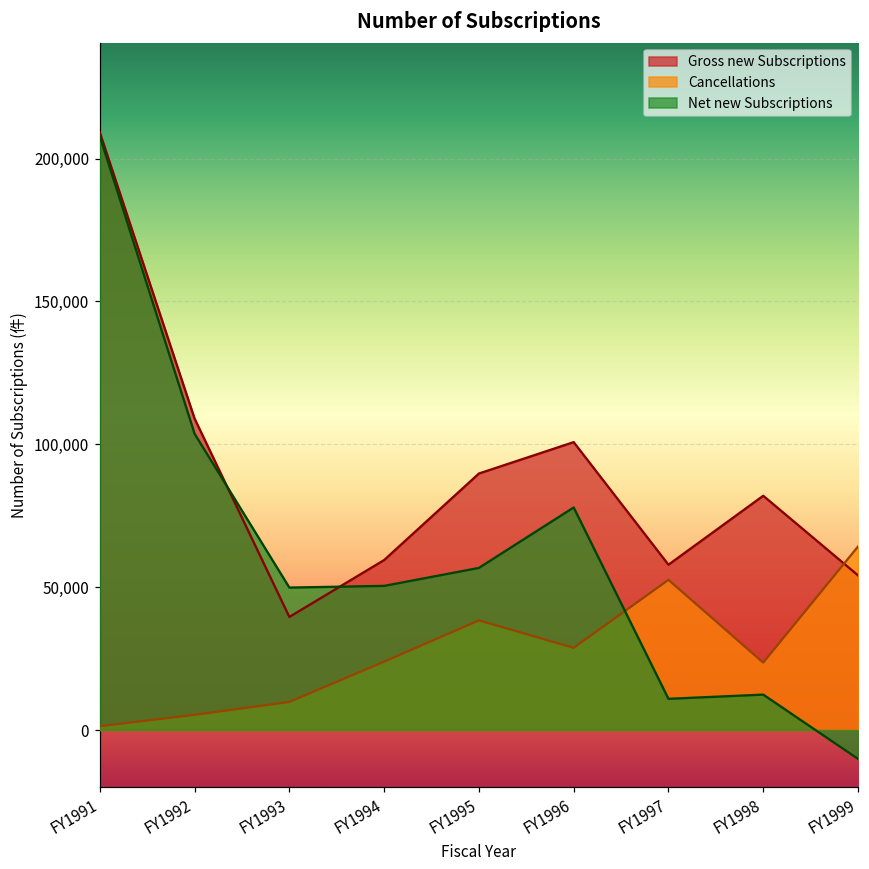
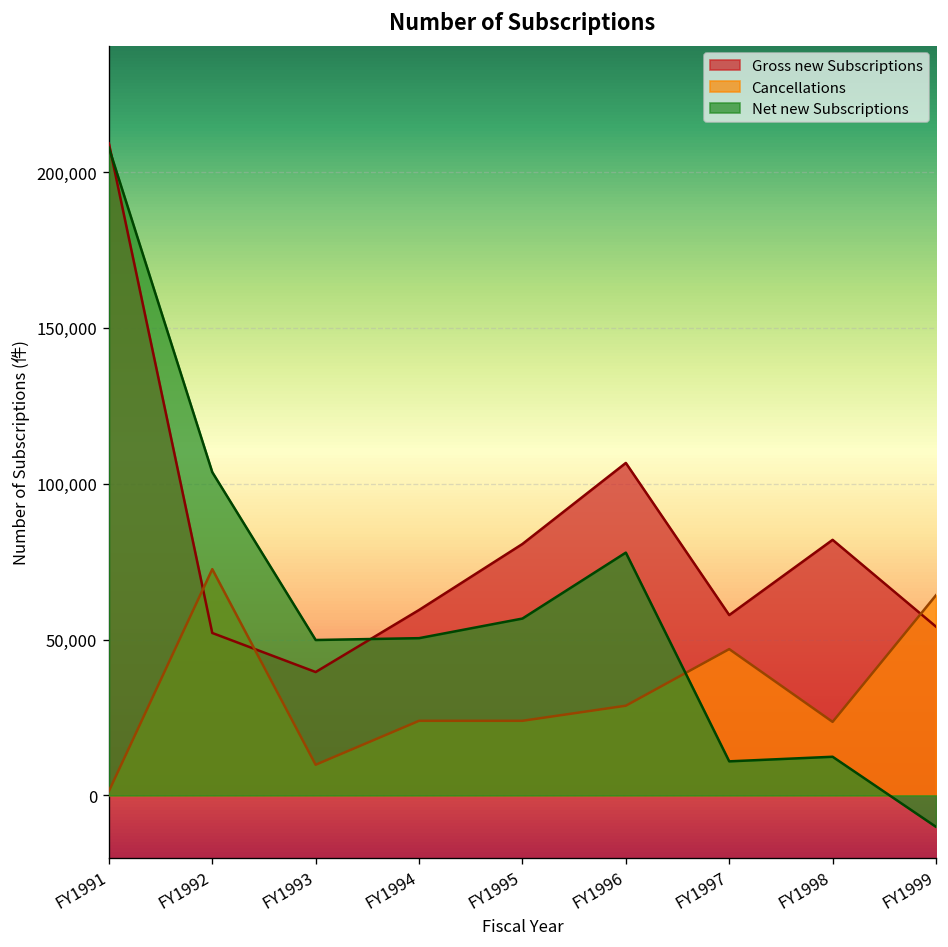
  {
    "Gross new Subscriptions": {
      "FY1991": "209,000",
-     "FY1992": "109,000",
+     "FY1992": "52,000",
      "FY1993": "40,000",
      "FY1994": "59,000",
-     "FY1995": "90,000",
-     "FY1996": "101,000",
+     "FY1995": "81,000",
+     "FY1996": "107,000",
      "FY1997": "58,000",
      "FY1998": "82,000",
      "FY1999": "54,000"
    },
    "Cancellations": {
      "FY1991": "1,000",
-     "FY1992": "5,000",
+     "FY1992": "73,000",
      "FY1993": "10,000",
      "FY1994": "24,000",
-     "FY1995": "38,000",
+     "FY1995": "24,000",
      "FY1996": "29,000",
-     "FY1997": "53,000",
+     "FY1997": "47,000",
      "FY1998": "24,000",
      "FY1999": "64,000"
    }
  }
